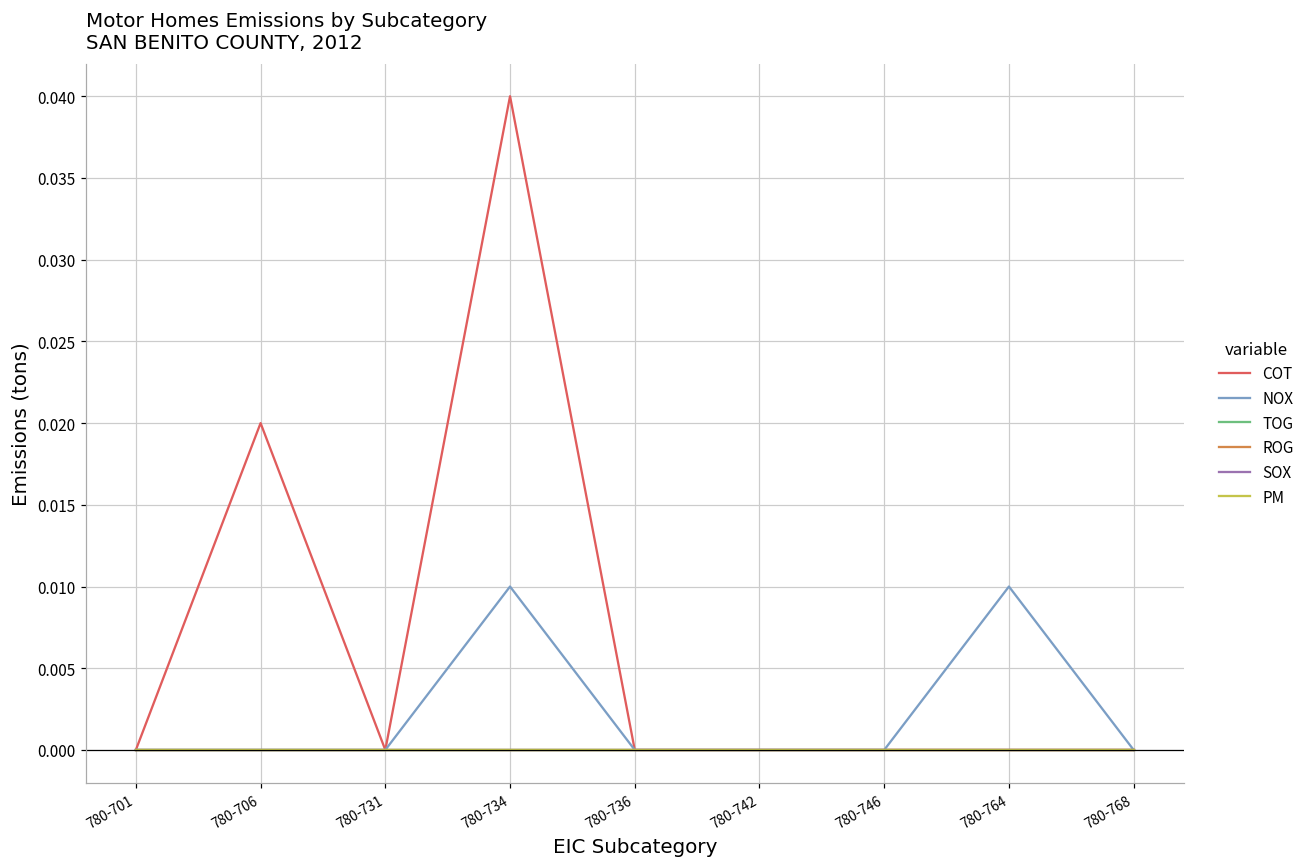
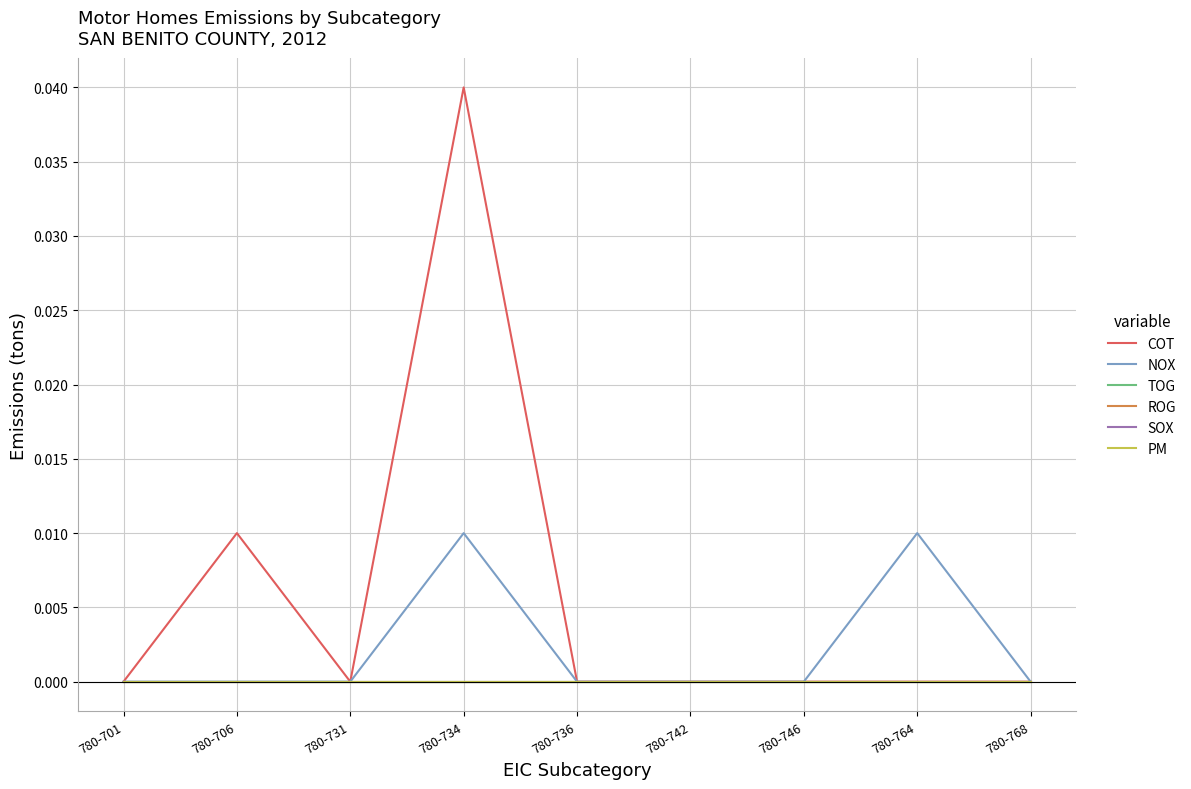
  {
    "COT": {
-     "780-706": 0.02,
+     "780-706": 0.01,
      "780-734": 0.04
    },
    "NOX": {
      "780-734": 0.01,
      "780-764": 0.01
    },
    "PM": {
      "780-734": 0.00
    }
  }
